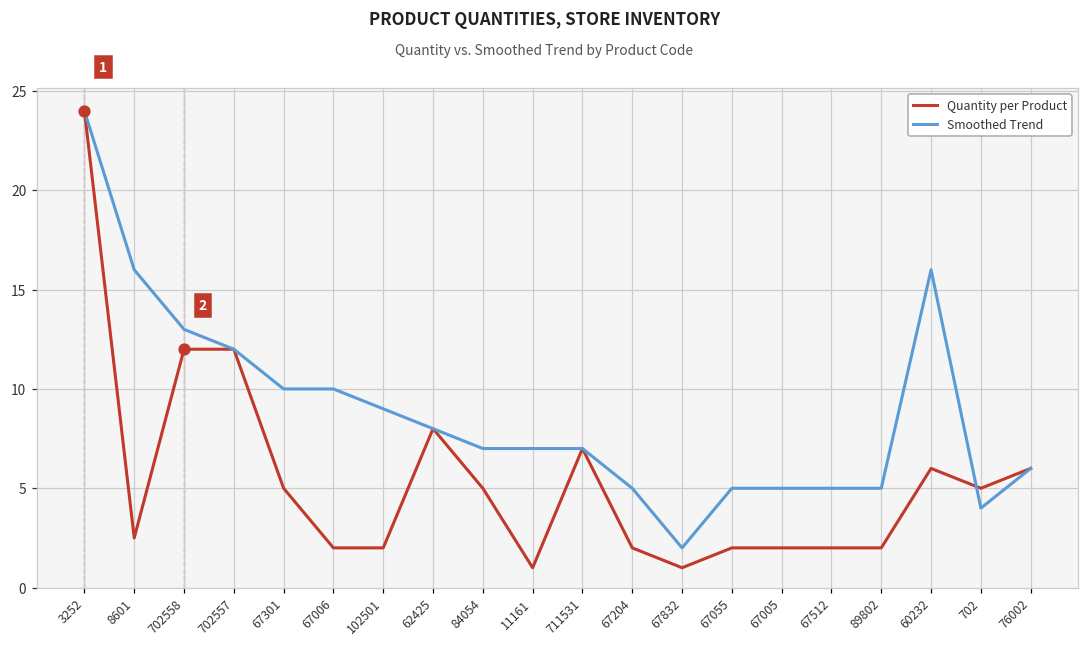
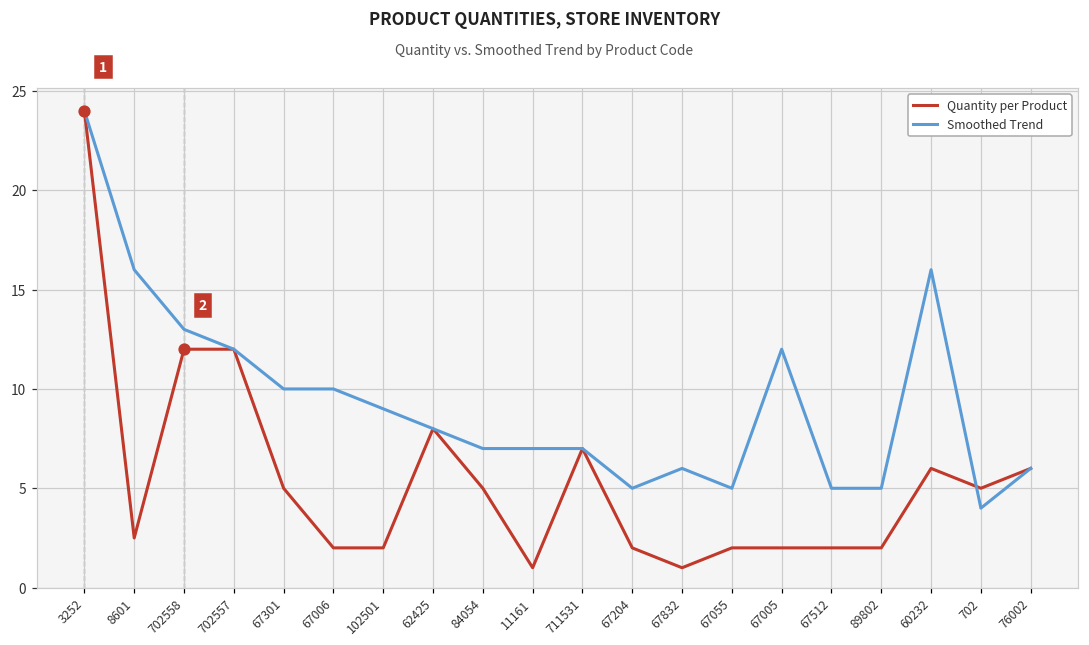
  {
    "Smoothed Trend": {
      "8601": 16,
      "67301": 10,
      "67006": 10,
      "102501": 9,
      "84054": 7,
      "11161": 7,
      "67204": 5,
-     "67832": 2,
+     "67832": 6,
      "67055": 5,
-     "67005": 5,
+     "67005": 12,
      "67512": 5,
      "89802": 5,
      "60232": 16,
      "702": 4
    }
  }
